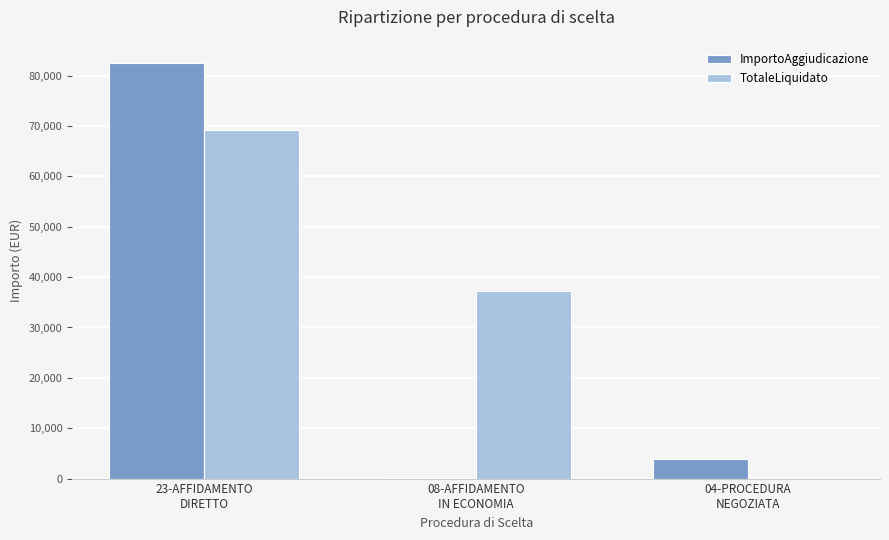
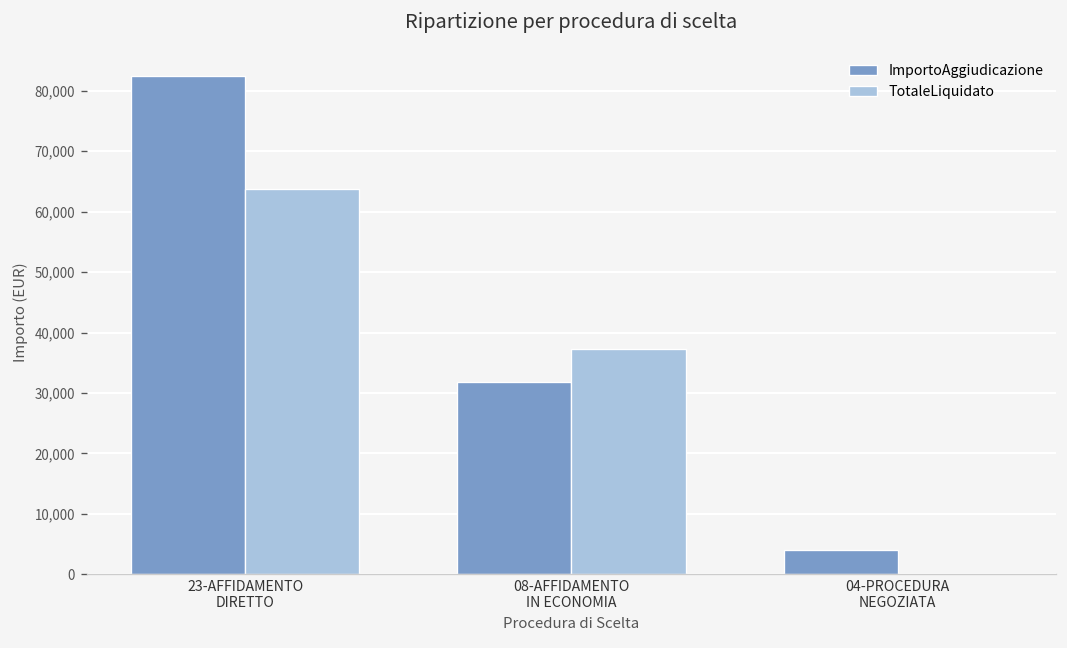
  {
    "ImportoAggiudicazione": {
      "23-AFFIDAMENTO DIRETTO": "82,000",
-     "08-AFFIDAMENTO IN ECONOMIA": "0",
+     "08-AFFIDAMENTO IN ECONOMIA": "32,000",
      "04-PROCEDURA NEGOZIATA": "4,000"
    },
    "TotaleLiquidato": {
-     "23-AFFIDAMENTO DIRETTO": "69,000",
+     "23-AFFIDAMENTO DIRETTO": "64,000",
      "08-AFFIDAMENTO IN ECONOMIA": "37,000",
      "04-PROCEDURA NEGOZIATA": "0"
    }
  }
